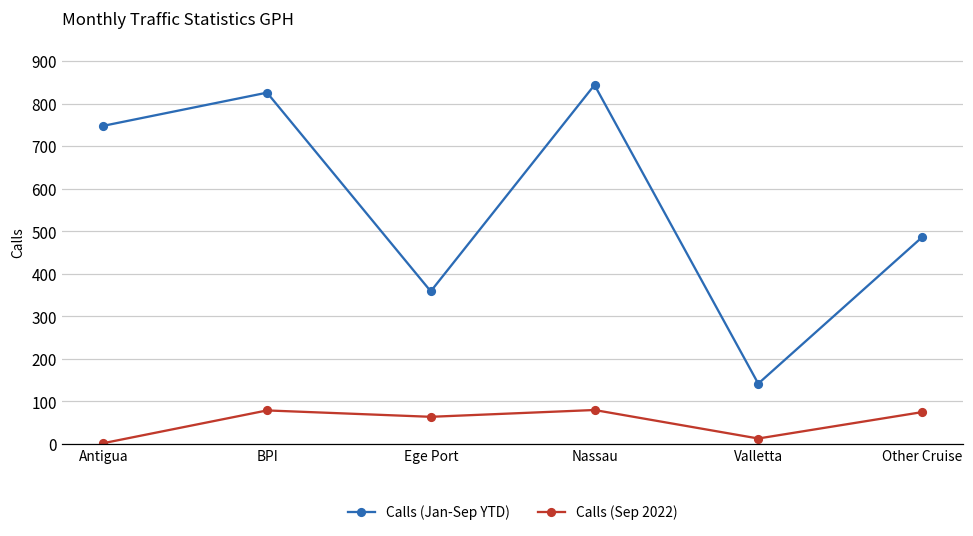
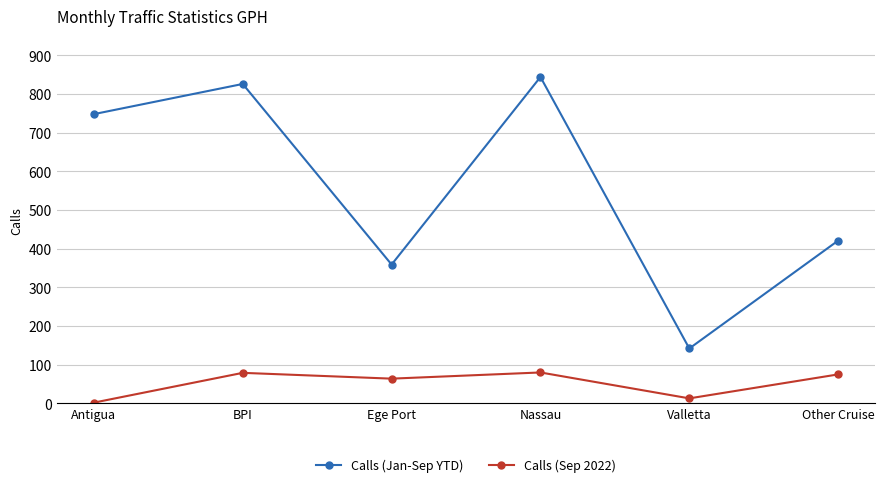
  {
    "Calls (Jan-Sep YTD)": {
      "Antigua": 750,
      "BPI": 830,
      "Ege Port": 360,
      "Nassau": 840,
      "Valletta": 140,
-     "Other Cruise": 490
+     "Other Cruise": 420
    },
    "Calls (Sep 2022)": {
      "Antigua": 0,
      "BPI": 80,
      "Ege Port": 60,
      "Nassau": 80,
      "Valletta": 10,
      "Other Cruise": 80
    }
  }
